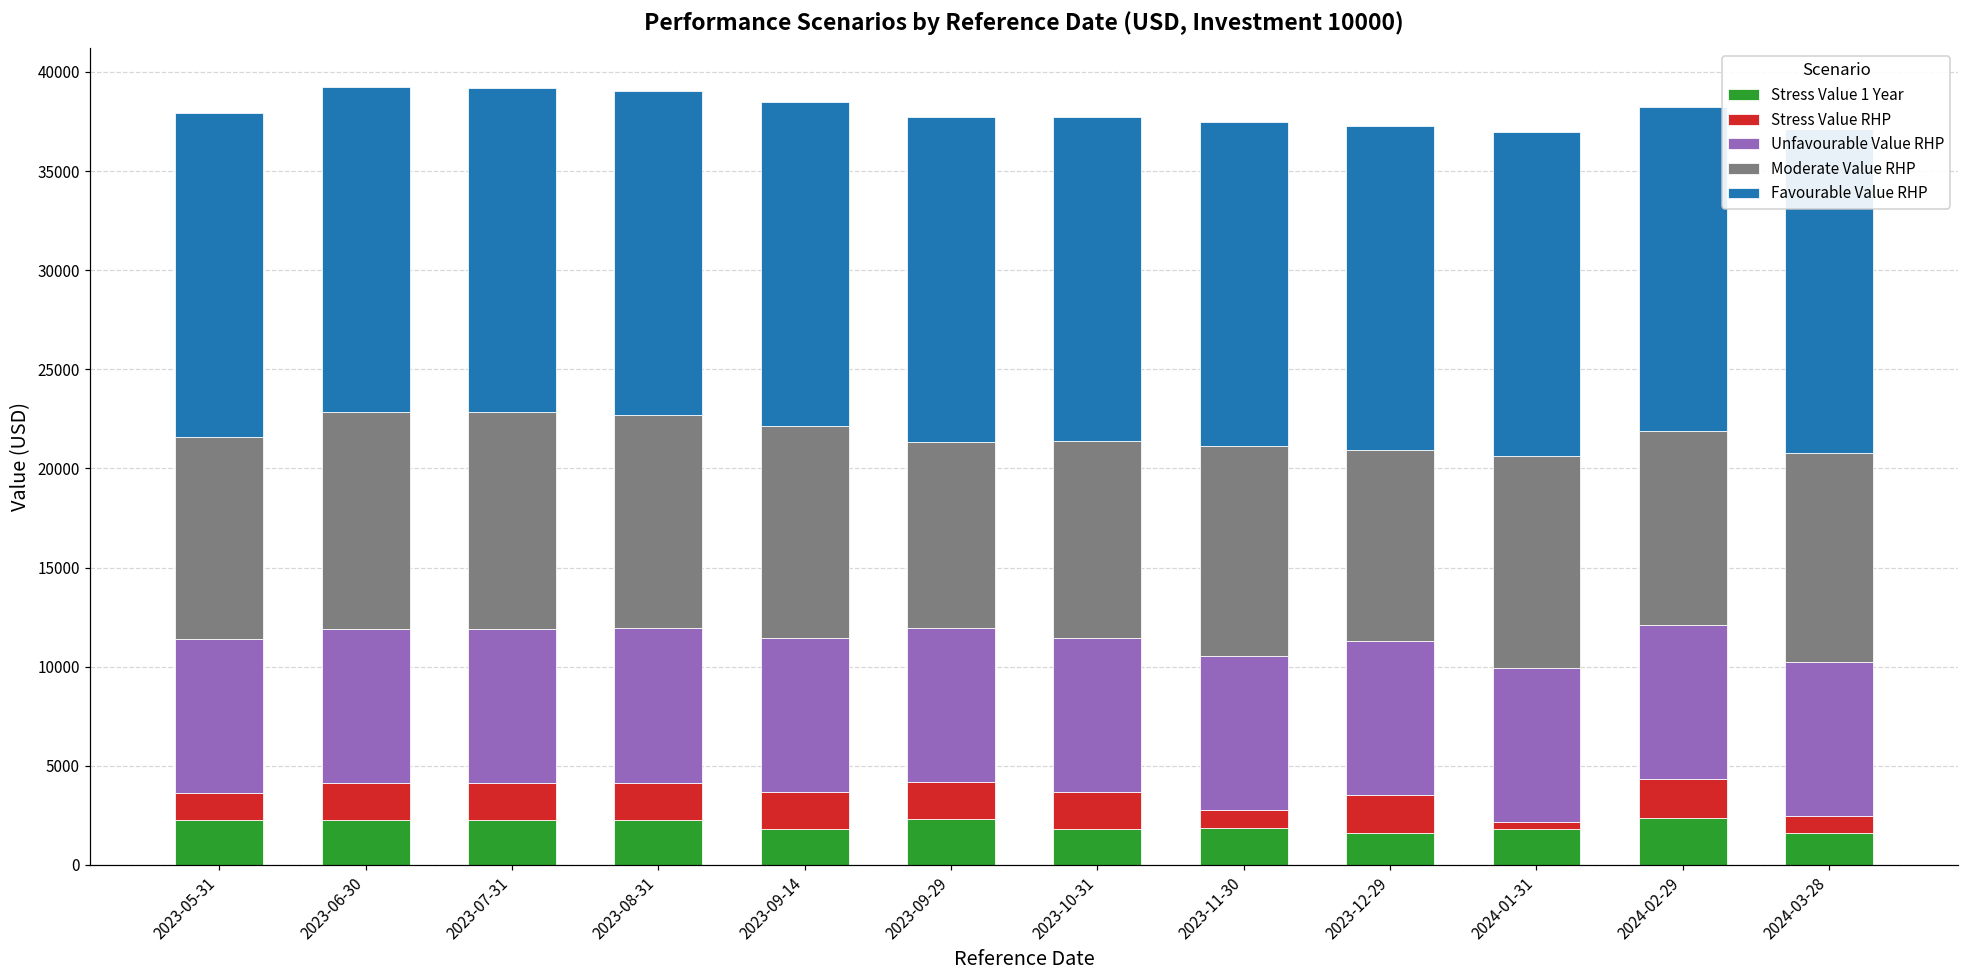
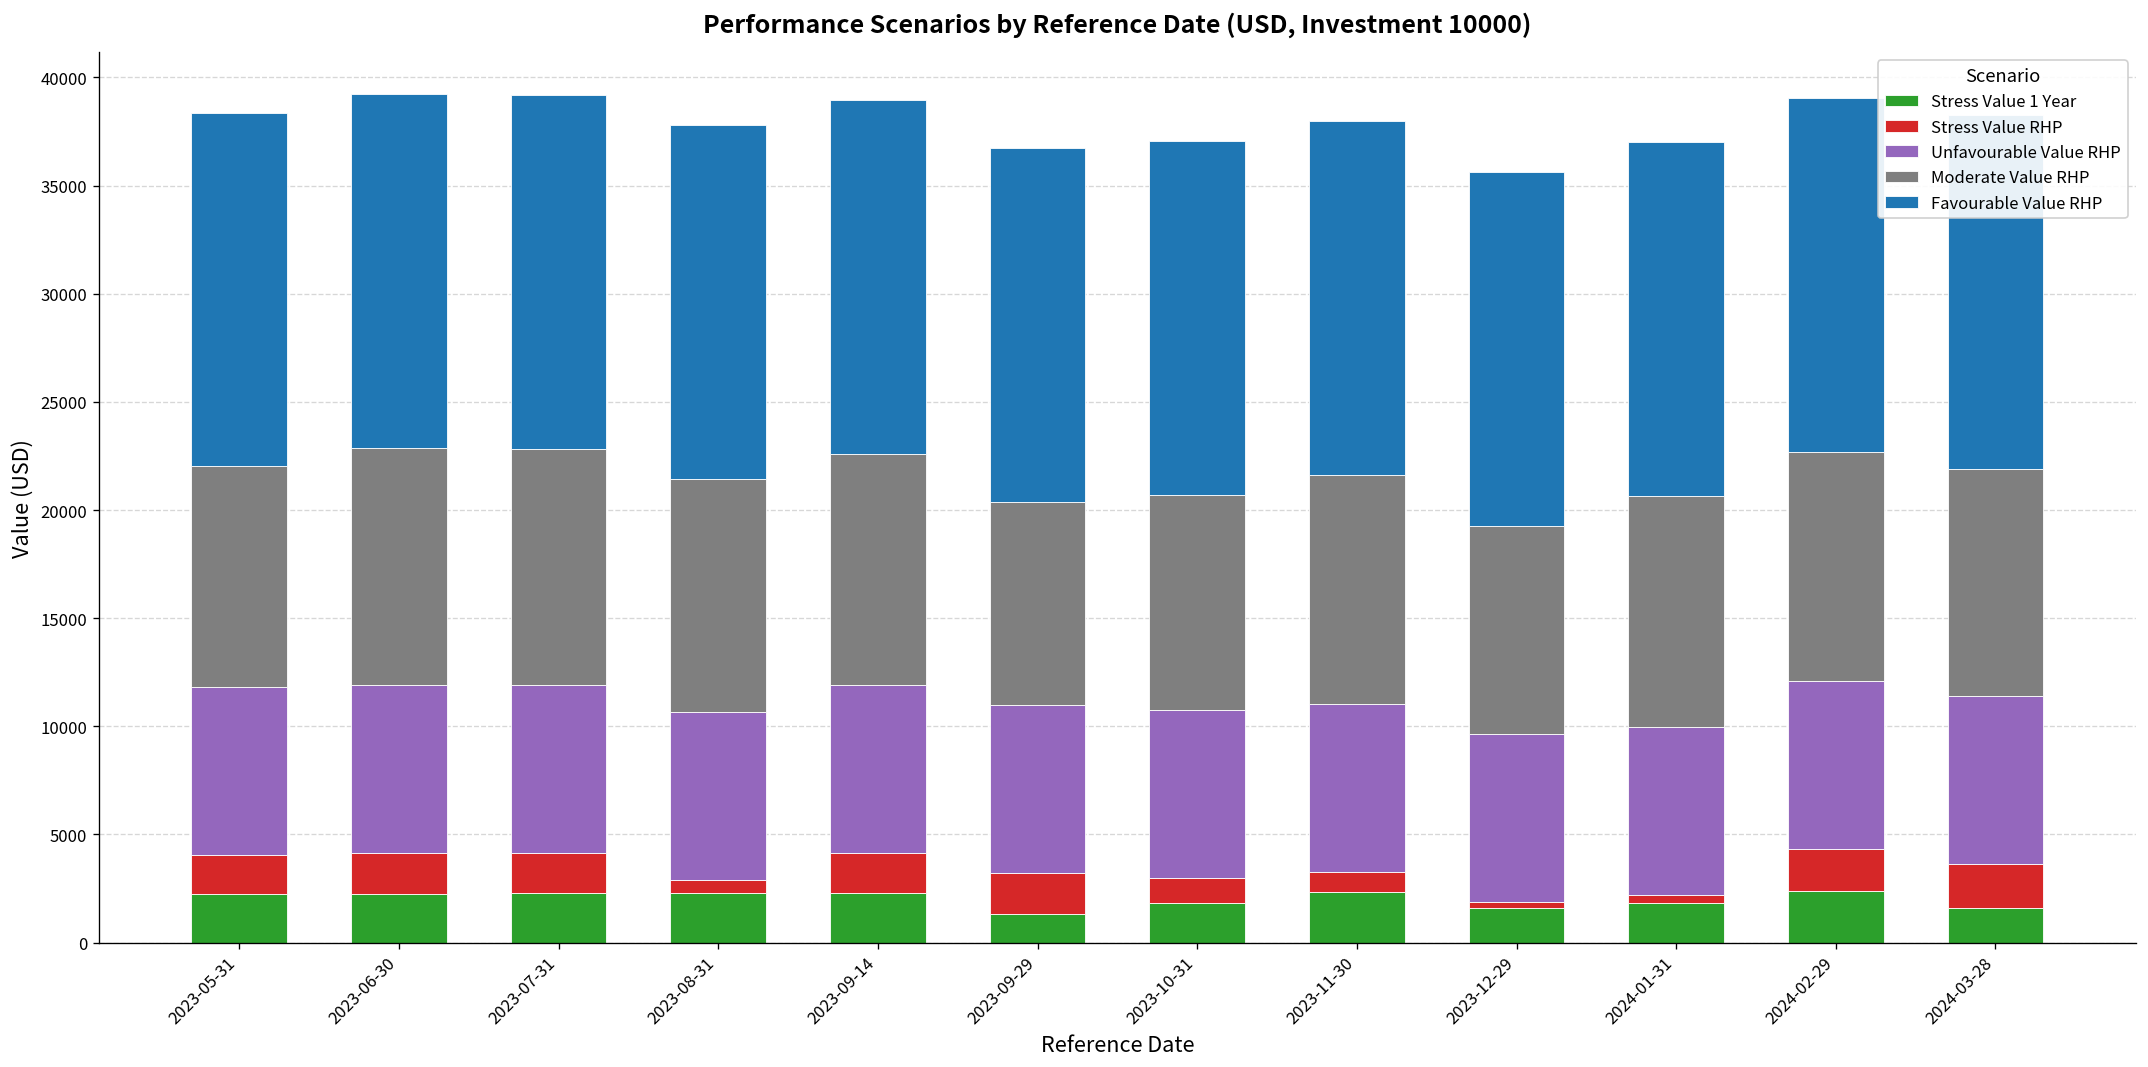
  {
    "Stress Value 1 Year": {
      "2023-05-31": 2300,
      "2023-06-30": 2300,
      "2023-07-31": 2300,
      "2023-08-31": 2300,
-     "2023-09-14": 1800,
-     "2023-09-29": 2300,
+     "2023-09-14": 2300,
+     "2023-09-29": 1300,
      "2023-10-31": 1800,
-     "2023-11-30": 1800,
+     "2023-11-30": 2300,
      "2023-12-29": 1600,
      "2024-01-31": 1800,
      "2024-02-29": 2400,
      "2024-03-28": 1600
    },
    "Stress Value RHP": {
-     "2023-05-31": 1300,
+     "2023-05-31": 1800,
      "2023-06-30": 1900,
      "2023-07-31": 1900,
-     "2023-08-31": 1900,
+     "2023-08-31": 600,
      "2023-09-14": 1900,
      "2023-09-29": 1900,
-     "2023-10-31": 1900,
+     "2023-10-31": 1200,
      "2023-11-30": 1000,
-     "2023-12-29": 1900,
+     "2023-12-29": 300,
      "2024-01-31": 400,
      "2024-02-29": 2000,
-     "2024-03-28": 900
+     "2024-03-28": 2000
    },
    "Unfavourable Value RHP": {
      "2023-05-31": 7800,
      "2023-06-30": 7800,
      "2023-07-31": 7800,
      "2023-08-31": 7800,
      "2023-09-14": 7800,
      "2023-09-29": 7800,
      "2023-10-31": 7800,
      "2023-11-30": 7800,
      "2023-12-29": 7800,
      "2024-01-31": 7800,
      "2024-02-29": 7800,
      "2024-03-28": 7800
    },
    "Moderate Value RHP": {
      "2023-05-31": 10200,
      "2023-06-30": 11000,
      "2023-07-31": 10900,
      "2023-08-31": 10800,
      "2023-09-14": 10700,
      "2023-09-29": 9400,
      "2023-10-31": 9900,
      "2023-11-30": 10600,
      "2023-12-29": 9600,
      "2024-01-31": 10700,
-     "2024-02-29": 9800,
+     "2024-02-29": 10600,
      "2024-03-28": 10500
    },
    "Favourable Value RHP": {
      "2023-05-31": 16400,
      "2023-06-30": 16400,
      "2023-07-31": 16400,
      "2023-08-31": 16400,
      "2023-09-14": 16400,
      "2023-09-29": 16400,
      "2023-10-31": 16400,
      "2023-11-30": 16400,
      "2023-12-29": 16400,
      "2024-01-31": 16400,
      "2024-02-29": 16400
    }
  }
